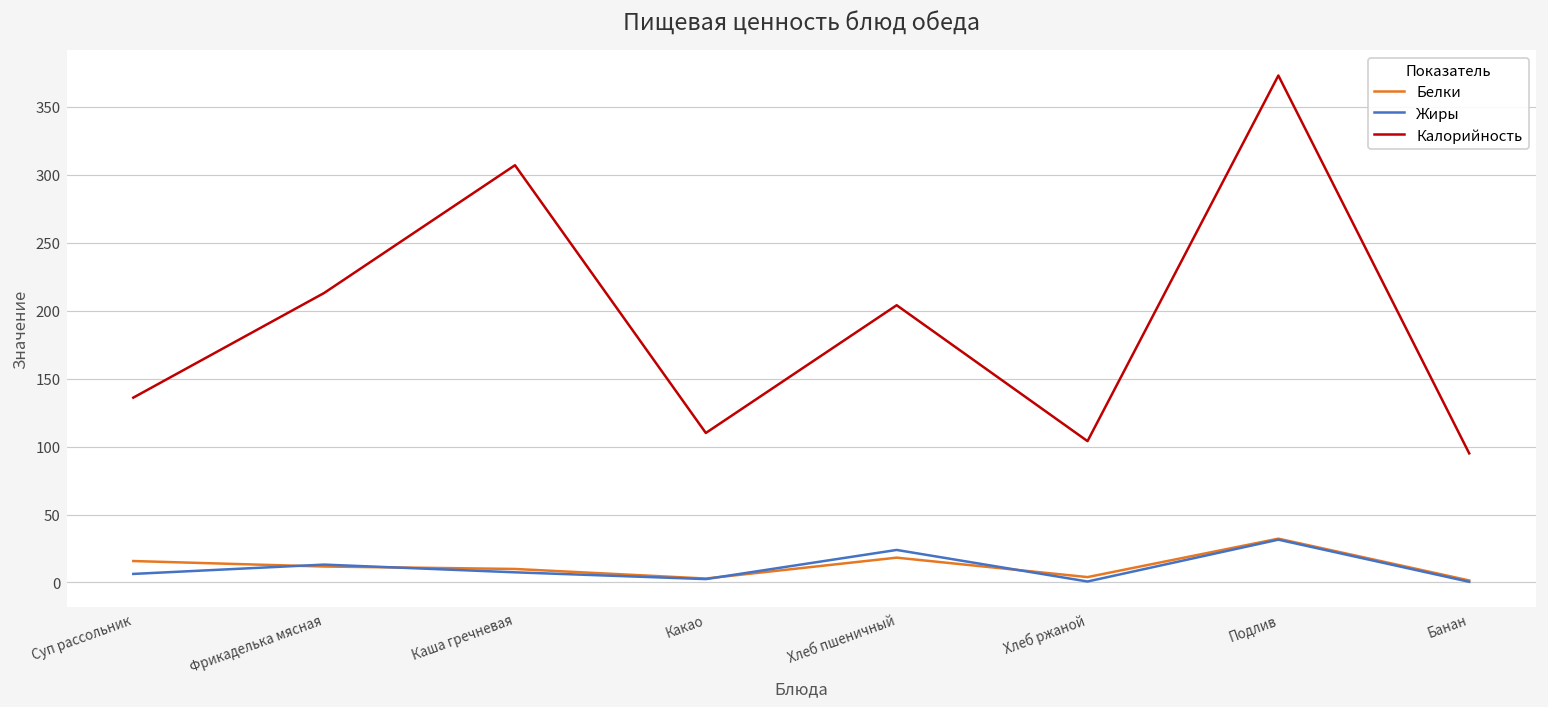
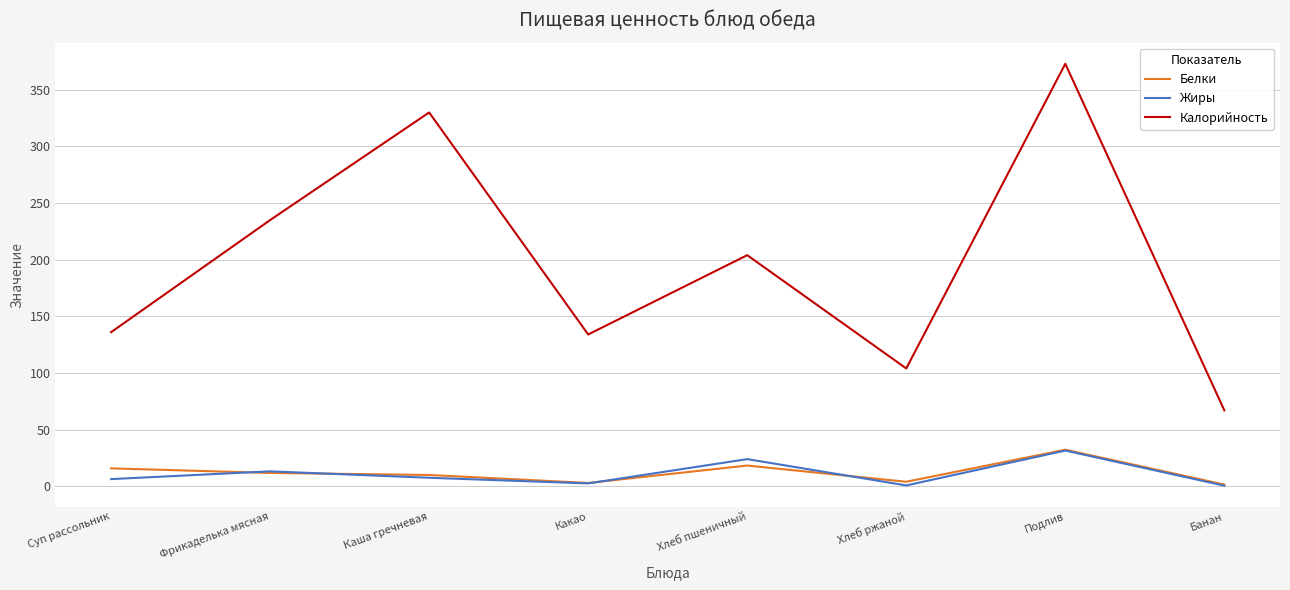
  {
    "Белки": {
      "Суп рассольник": 16,
      "Каша гречневая": 10,
      "Хлеб пшеничный": 18,
      "Хлеб ржаной": 4
    },
    "Жиры": {
      "Суп рассольник": 6,
      "Каша гречневая": 7,
      "Хлеб пшеничный": 24,
      "Хлеб ржаной": 1
    },
    "Калорийность": {
      "Суп рассольник": 136,
-     "Фрикаделька мясная": 213,
-     "Каша гречневая": 307,
-     "Какао": 110,
+     "Фрикаделька мясная": 235,
+     "Каша гречневая": 330,
+     "Какао": 134,
      "Хлеб пшеничный": 204,
      "Хлеб ржаной": 104,
      "Подлив": 373,
-     "Банан": 95
+     "Банан": 67
    }
  }
